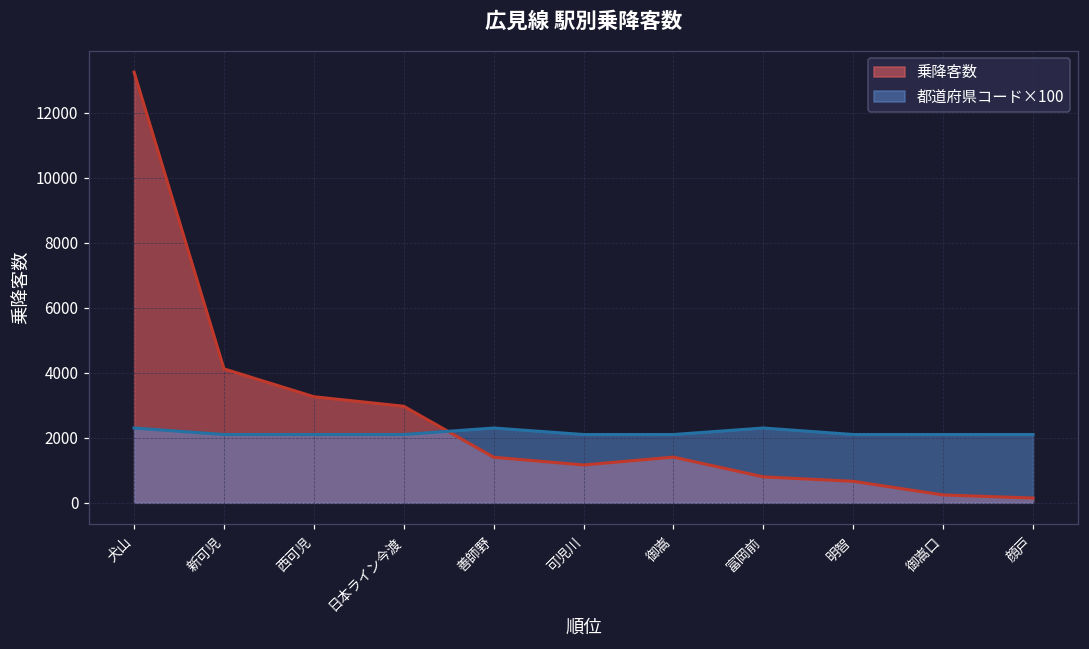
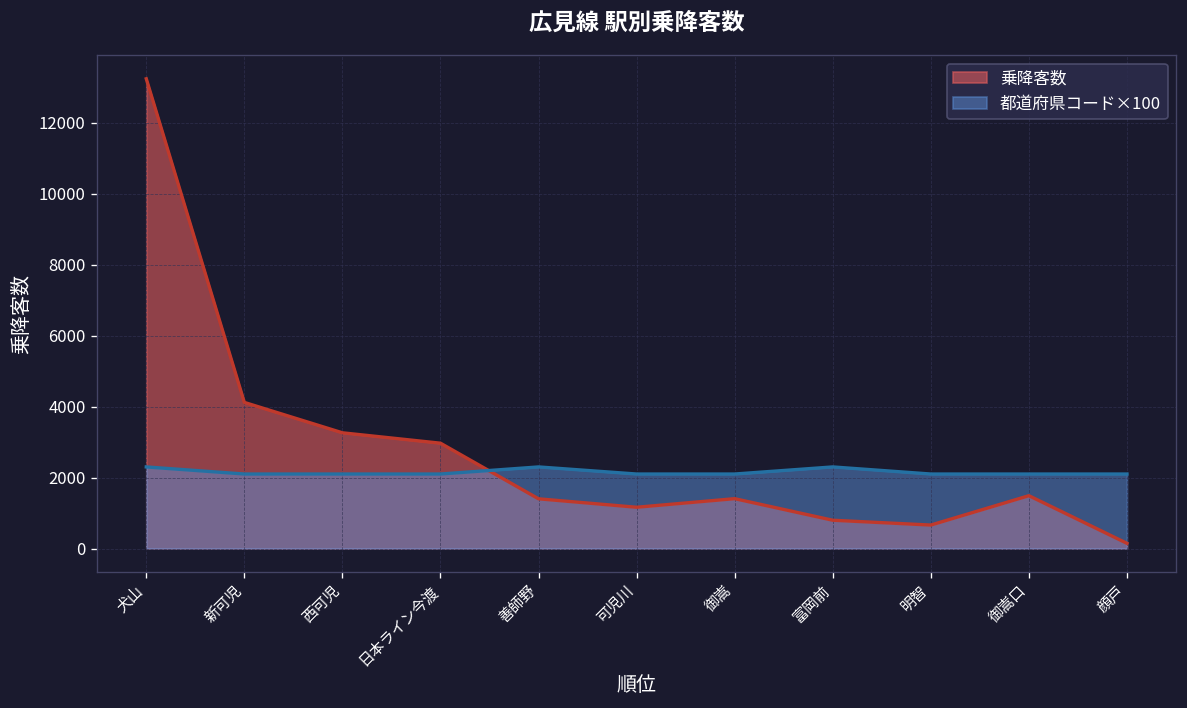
  {
    "乗降客数": {
      "犬山": 13200,
      "新可児": 4100,
      "西可児": 3300,
      "日本ライン今渡": 3000,
      "善師野": 1400,
      "可児川": 1200,
      "御嵩": 1400,
      "富岡前": 800,
      "明智": 700,
-     "御嵩口": 200,
+     "御嵩口": 1500,
      "顔戸": 100
    },
    "都道府県コード×100": {
      "犬山": 2300,
      "新可児": 2100,
      "西可児": 2100,
      "日本ライン今渡": 2100,
      "善師野": 2300,
      "可児川": 2100,
      "御嵩": 2100,
      "富岡前": 2300,
      "明智": 2100,
      "御嵩口": 2100,
      "顔戸": 2100
    }
  }
